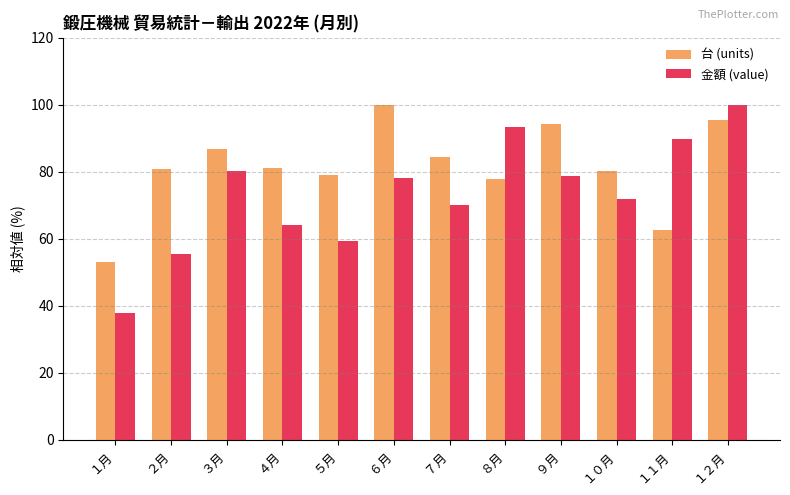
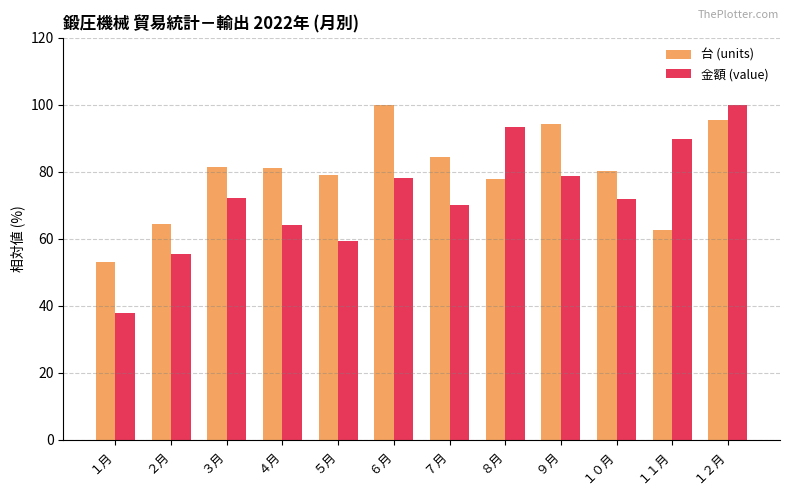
  {
    "台 (units)": {
      "１月": 53,
-     "２月": 81,
-     "３月": 87,
+     "２月": 64,
+     "３月": 81,
      "４月": 81,
      "５月": 79,
      "６月": 100,
      "７月": 84,
      "８月": 78,
      "９月": 94,
      "１０月": 80,
      "１１月": 63,
      "１２月": 96
    },
    "金額 (value)": {
      "１月": 38,
      "２月": 56,
-     "３月": 80,
+     "３月": 72,
      "４月": 64,
      "５月": 59,
      "６月": 78,
      "７月": 70,
      "８月": 93,
      "９月": 79,
      "１０月": 72,
      "１１月": 90,
      "１２月": 100
    }
  }
